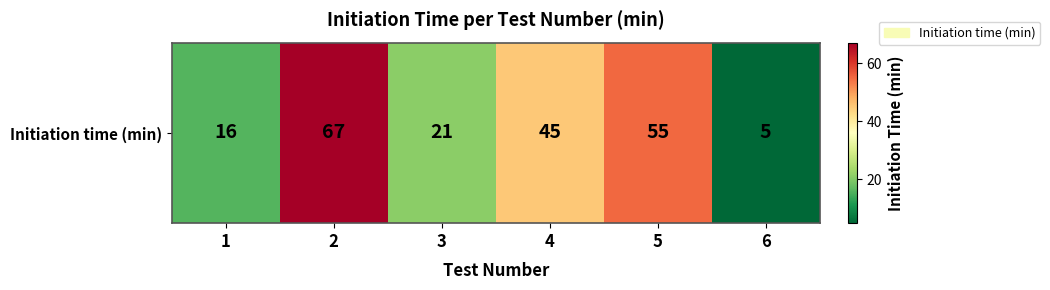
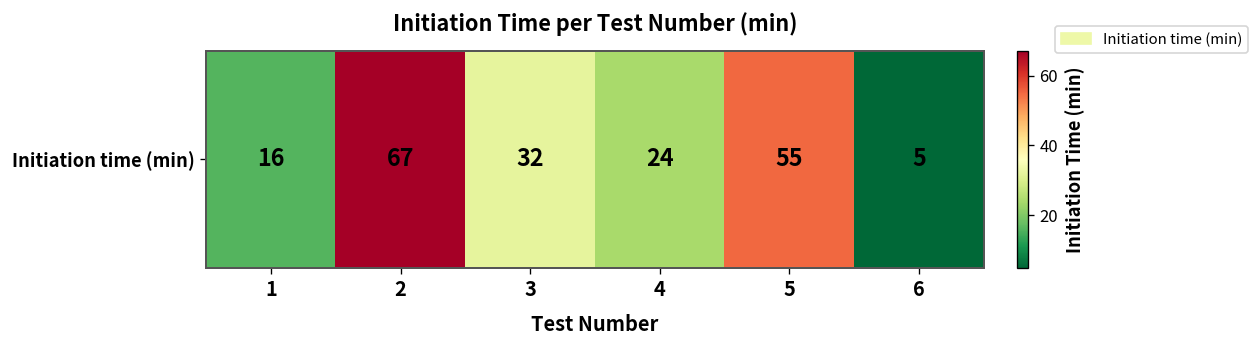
  {
    "Initiation time (min)": {
      "1": 16,
      "2": 67,
-     "3": 21,
-     "4": 45,
+     "3": 32,
+     "4": 24,
      "5": 55,
      "6": 5
    }
  }
